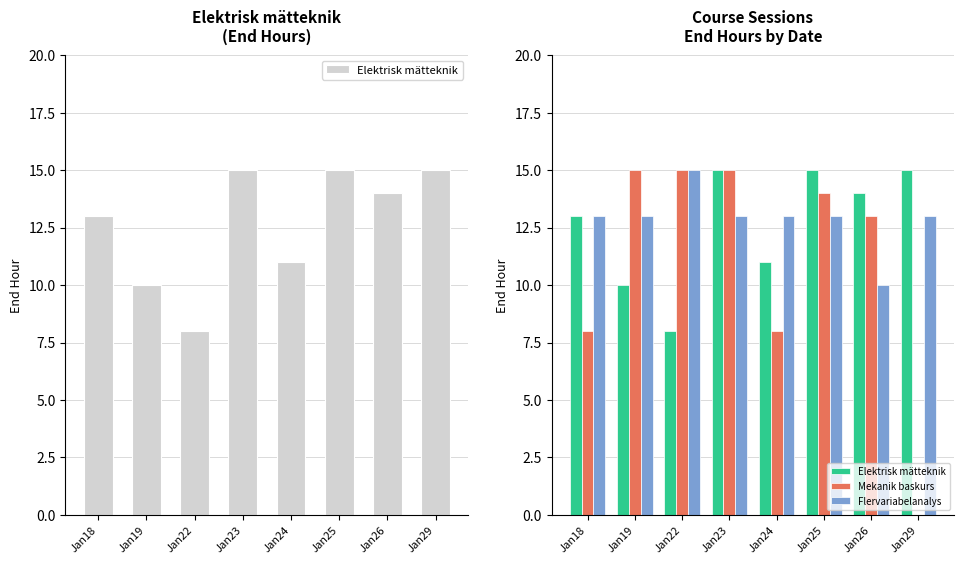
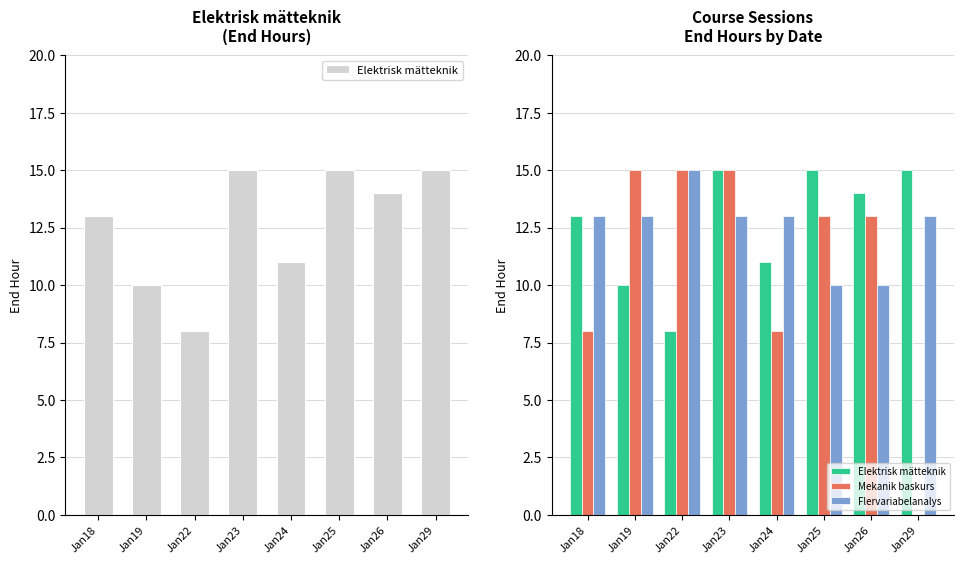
  {
    "Elektrisk mätteknik (End Hours)": {
      "Jan18": 13.0,
      "Jan19": 10.0,
      "Jan22": 8.0,
      "Jan23": 15.0,
      "Jan24": 11.0,
      "Jan25": 15.0,
      "Jan26": 14.0,
      "Jan29": 15.0
    },
    "Course Sessions End Hours by Date": {
      "Elektrisk mätteknik": {
        "Jan18": 13,
        "Jan19": 10,
        "Jan22": 8,
        "Jan23": 15,
        "Jan24": 11,
        "Jan25": 15,
        "Jan26": 14,
        "Jan29": 15
      },
      "Mekanik baskurs": {
        "Jan18": 8,
        "Jan19": 15,
        "Jan22": 15,
        "Jan23": 15,
        "Jan24": 8,
-       "Jan25": 14,
+       "Jan25": 13,
        "Jan26": 13,
        "Jan29": 0
      },
      "Flervariabelanalys": {
        "Jan18": 13,
        "Jan19": 13,
        "Jan22": 15,
        "Jan23": 13,
        "Jan24": 13,
-       "Jan25": 13,
+       "Jan25": 10,
        "Jan26": 10,
        "Jan29": 13
      }
    }
  }
